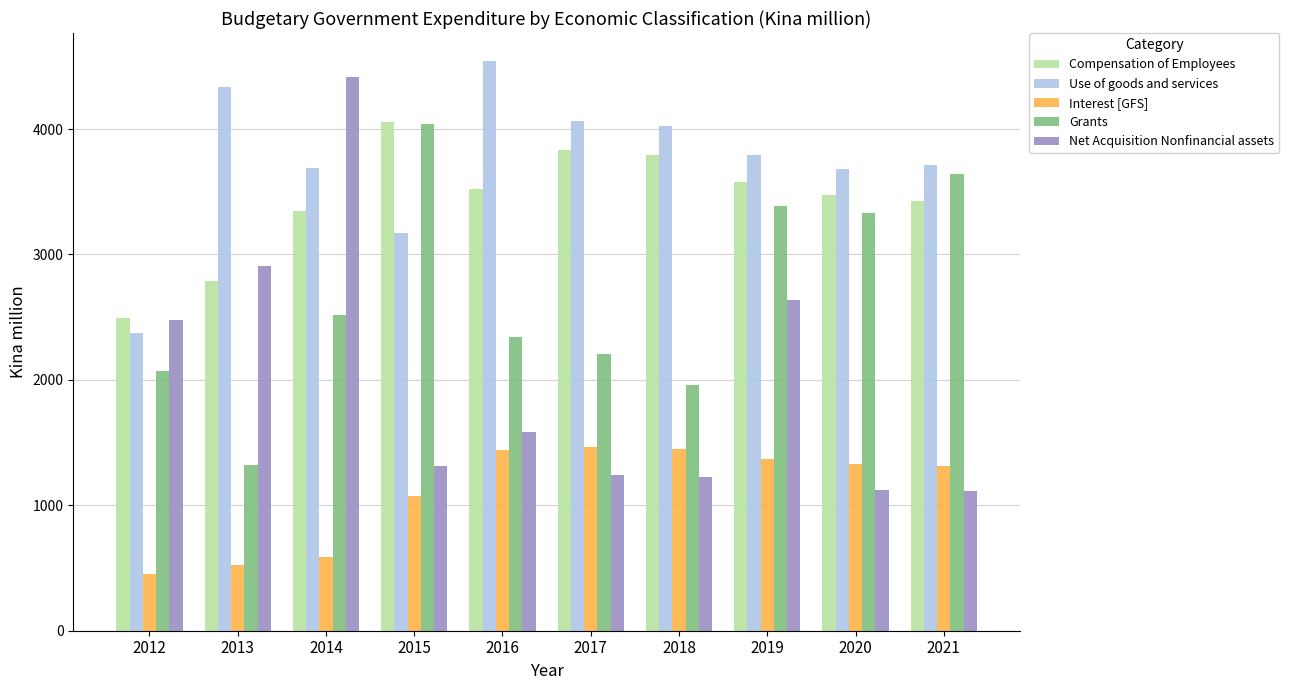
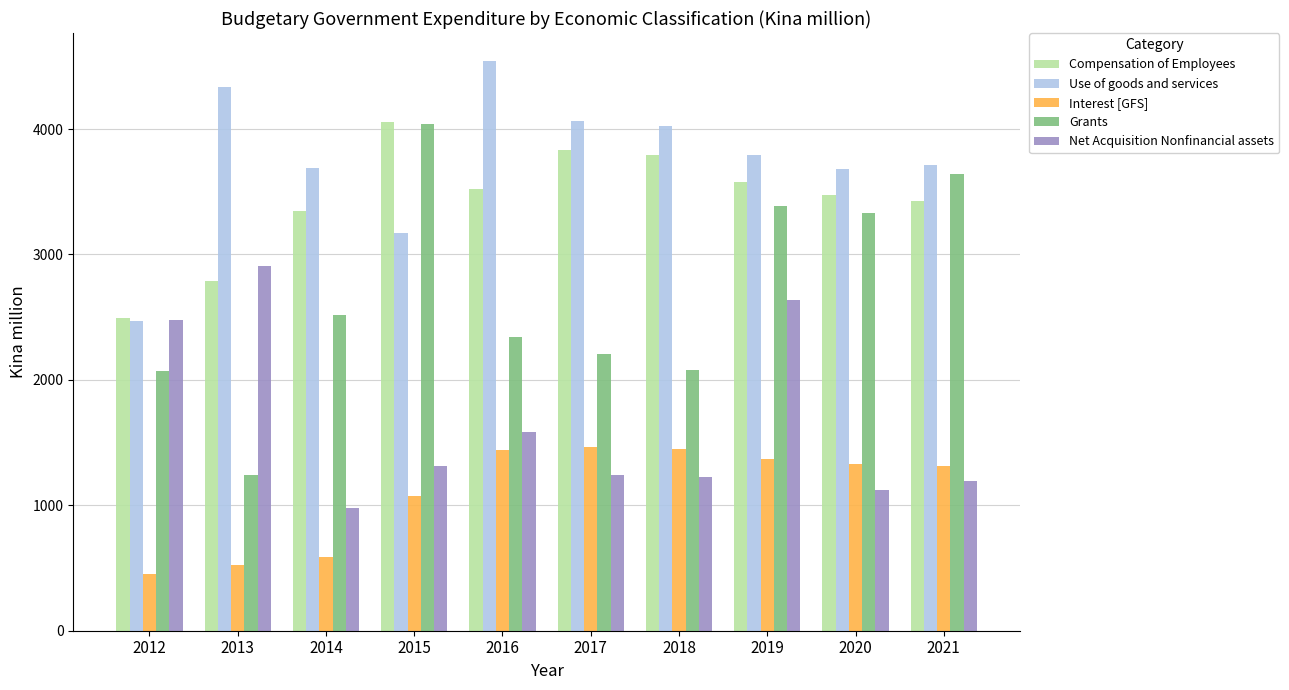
  {
    "Compensation of Employees": {
      "2012": 2500,
      "2013": 2790,
      "2014": 3340,
      "2015": 4050,
      "2016": 3520,
      "2017": 3830,
      "2018": 3790,
      "2019": 3580,
      "2020": 3470,
      "2021": 3430
    },
    "Use of goods and services": {
-     "2012": 2370,
+     "2012": 2470,
      "2013": 4340,
      "2014": 3690,
      "2015": 3170,
      "2016": 4540,
      "2017": 4070,
      "2018": 4020,
      "2019": 3790,
      "2020": 3680,
      "2021": 3710
    },
    "Interest [GFS]": {
      "2012": 450,
      "2013": 520,
      "2014": 590,
      "2015": 1080,
      "2016": 1440,
      "2017": 1470,
      "2018": 1450,
      "2019": 1370,
      "2020": 1330,
      "2021": 1310
    },
    "Grants": {
      "2012": 2070,
-     "2013": 1320,
+     "2013": 1240,
      "2014": 2510,
      "2015": 4040,
      "2016": 2340,
      "2017": 2210,
-     "2018": 1960,
+     "2018": 2080,
      "2019": 3390,
      "2020": 3330,
      "2021": 3640
    },
    "Net Acquisition Nonfinancial assets": {
      "2012": 2470,
      "2013": 2900,
-     "2014": 4410,
+     "2014": 980,
      "2015": 1320,
      "2016": 1580,
      "2017": 1240,
      "2018": 1230,
      "2019": 2630,
      "2020": 1130,
-     "2021": 1110
+     "2021": 1190
    }
  }
